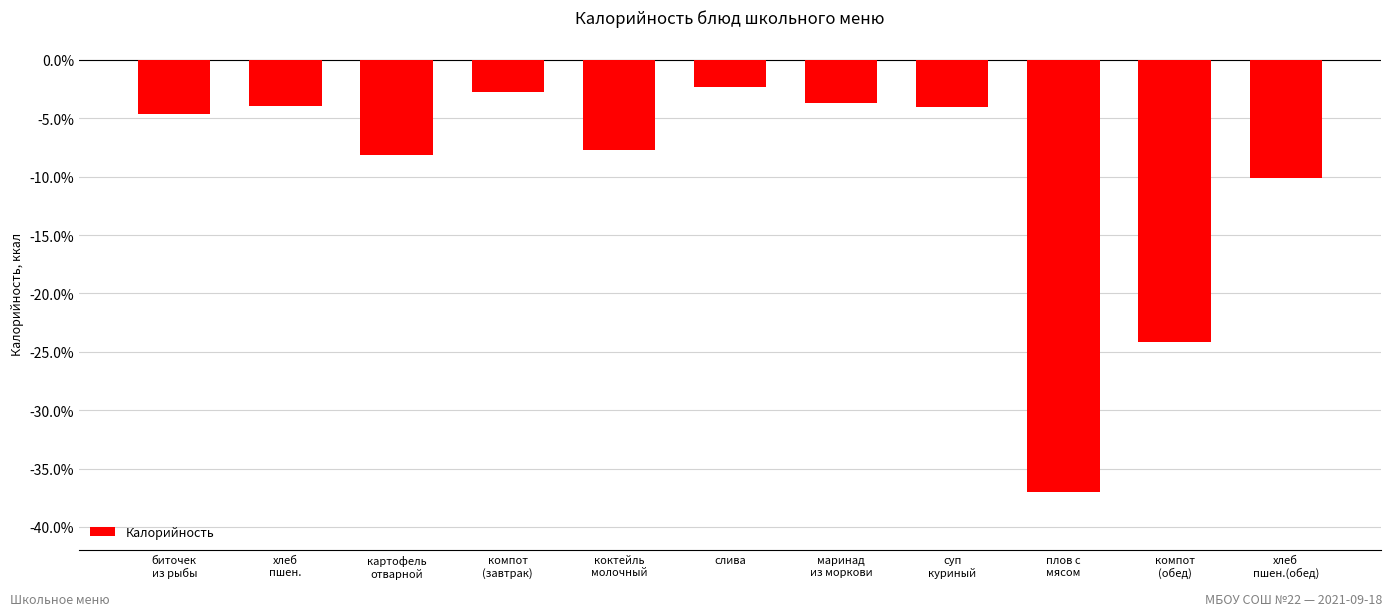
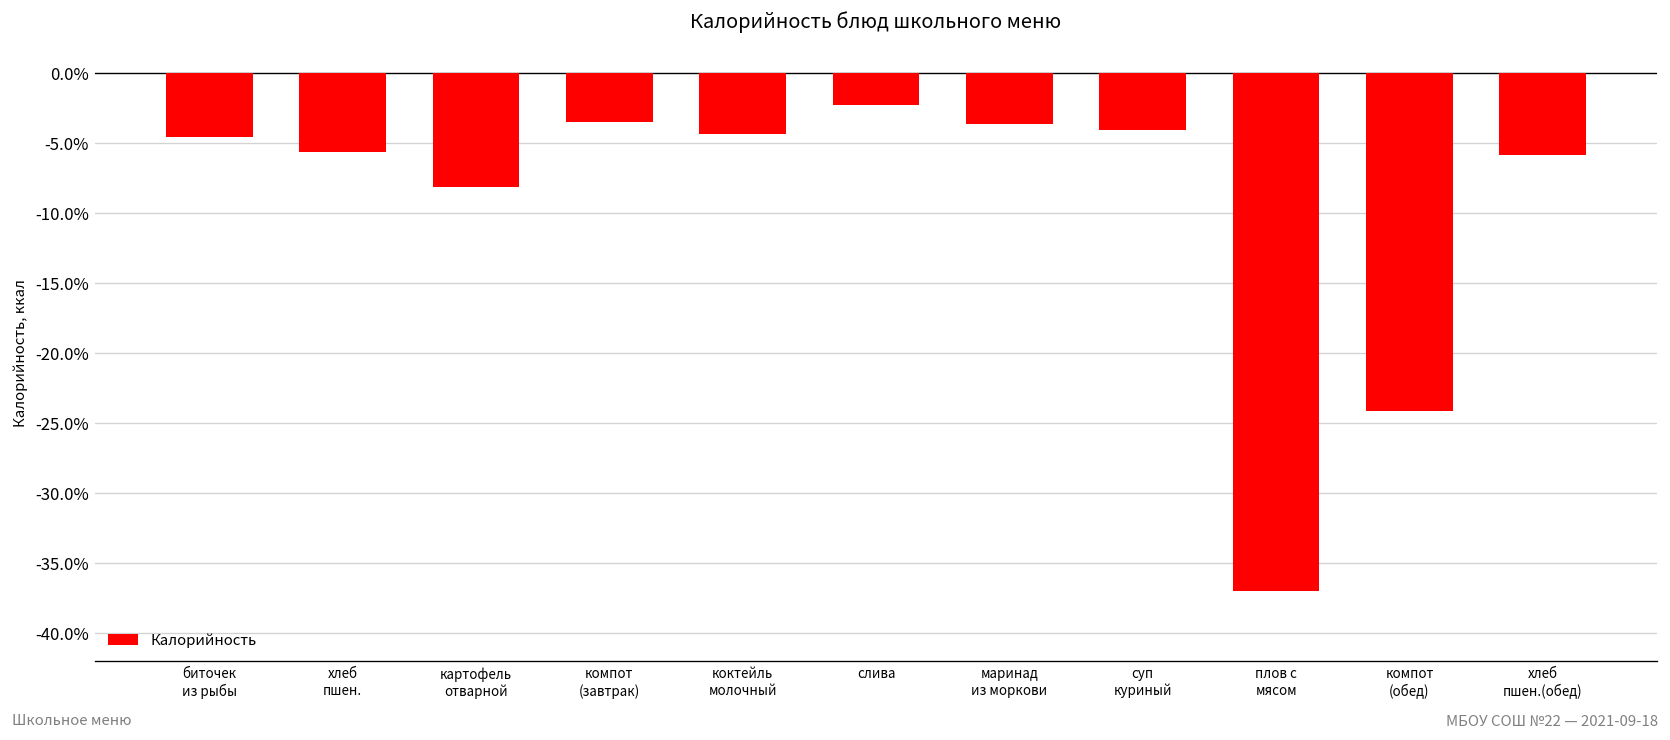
  {
    "биточек из рыбы": "-4.6%",
-   "хлеб пшен.": "-3.9%",
+   "хлеб пшен.": "-5.7%",
    "картофель отварной": "-8.2%",
-   "компот (завтрак)": "-2.8%",
-   "коктейль молочный": "-7.7%",
+   "компот (завтрак)": "-3.5%",
+   "коктейль молочный": "-4.4%",
    "слива": "-2.3%",
    "маринад из моркови": "-3.7%",
    "суп куриный": "-4.1%",
    "плов с мясом": "-37.0%",
    "компот (обед)": "-24.2%",
-   "хлеб пшен.(обед)": "-10.1%"
+   "хлеб пшен.(обед)": "-5.9%"
  }
